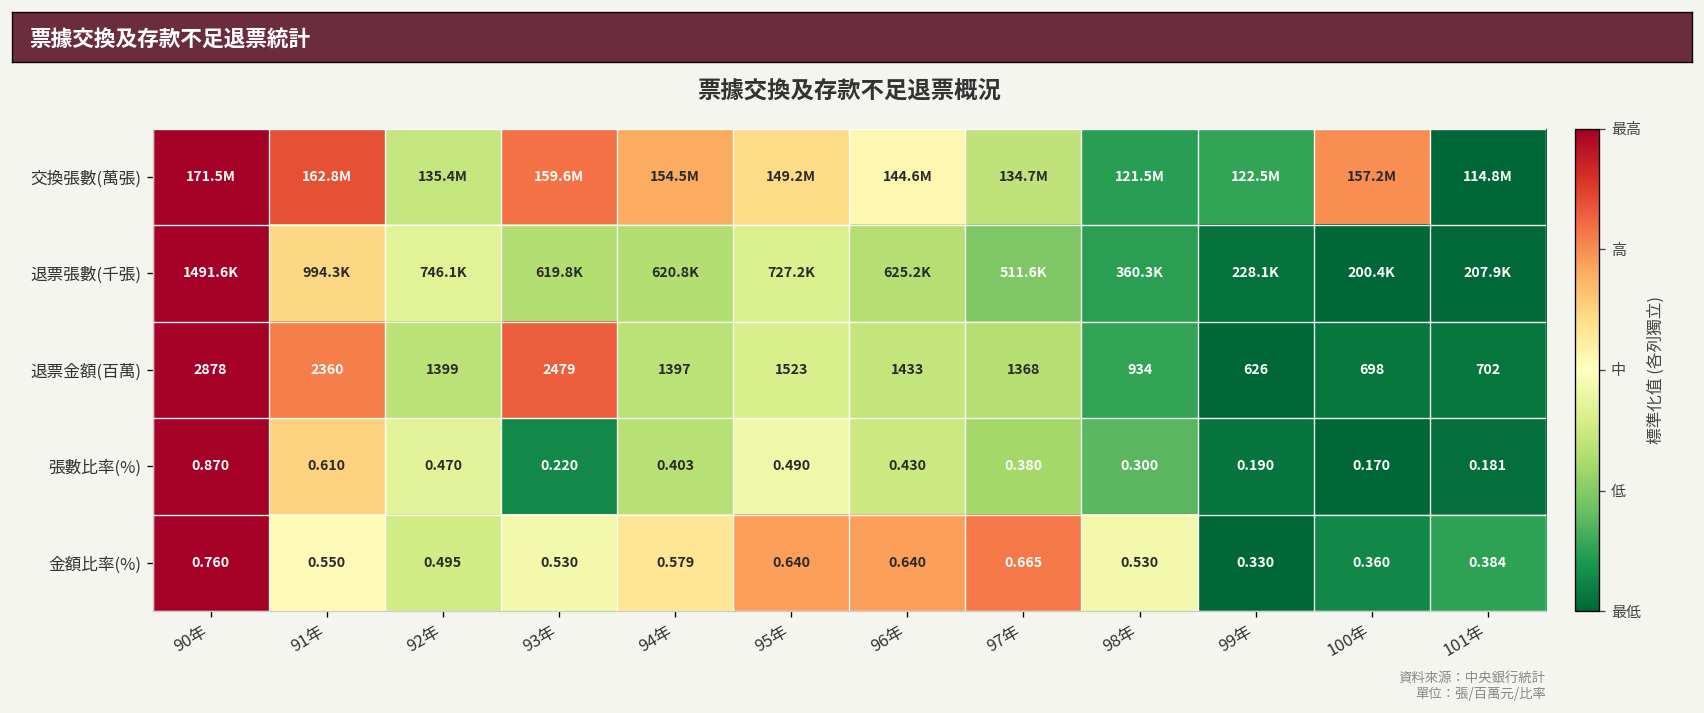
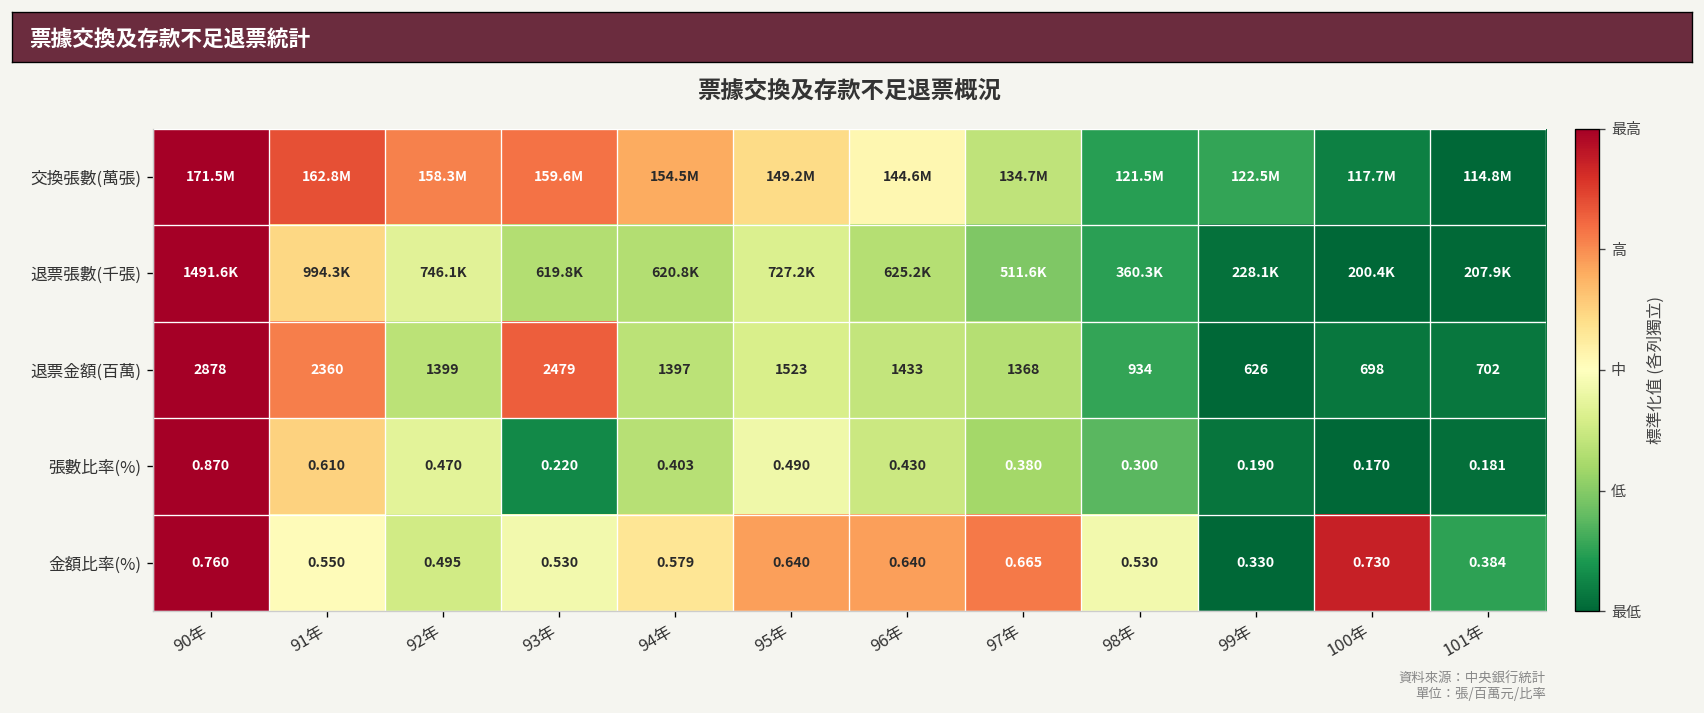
  {
    "交換張數(萬張)": {
      "90年": "171.5M",
      "91年": "162.8M",
-     "92年": "135.4M",
+     "92年": "158.3M",
      "93年": "159.6M",
      "94年": "154.5M",
      "95年": "149.2M",
      "96年": "144.6M",
      "97年": "134.7M",
      "98年": "121.5M",
      "99年": "122.5M",
-     "100年": "157.2M",
+     "100年": "117.7M",
      "101年": "114.8M"
    },
    "退票張數(千張)": {
      "90年": "1491.6K",
      "91年": "994.3K",
      "92年": "746.1K",
      "93年": "619.8K",
      "94年": "620.8K",
      "95年": "727.2K",
      "96年": "625.2K",
      "97年": "511.6K",
      "98年": "360.3K",
      "99年": "228.1K",
      "100年": "200.4K",
      "101年": "207.9K"
    },
    "退票金額(百萬)": {
      "90年": "2878",
      "91年": "2360",
      "92年": "1399",
      "93年": "2479",
      "94年": "1397",
      "95年": "1523",
      "96年": "1433",
      "97年": "1368",
      "98年": "934",
      "99年": "626",
      "100年": "698",
      "101年": "702"
    },
    "張數比率(%)": {
      "90年": "0.870",
      "91年": "0.610",
      "92年": "0.470",
      "93年": "0.220",
      "94年": "0.403",
      "95年": "0.490",
      "96年": "0.430",
      "97年": "0.380",
      "98年": "0.300",
      "99年": "0.190",
      "100年": "0.170",
      "101年": "0.181"
    },
    "金額比率(%)": {
      "90年": "0.760",
      "91年": "0.550",
      "92年": "0.495",
      "93年": "0.530",
      "94年": "0.579",
      "95年": "0.640",
      "96年": "0.640",
      "97年": "0.665",
      "98年": "0.530",
      "99年": "0.330",
-     "100年": "0.360",
+     "100年": "0.730",
      "101年": "0.384"
    }
  }
